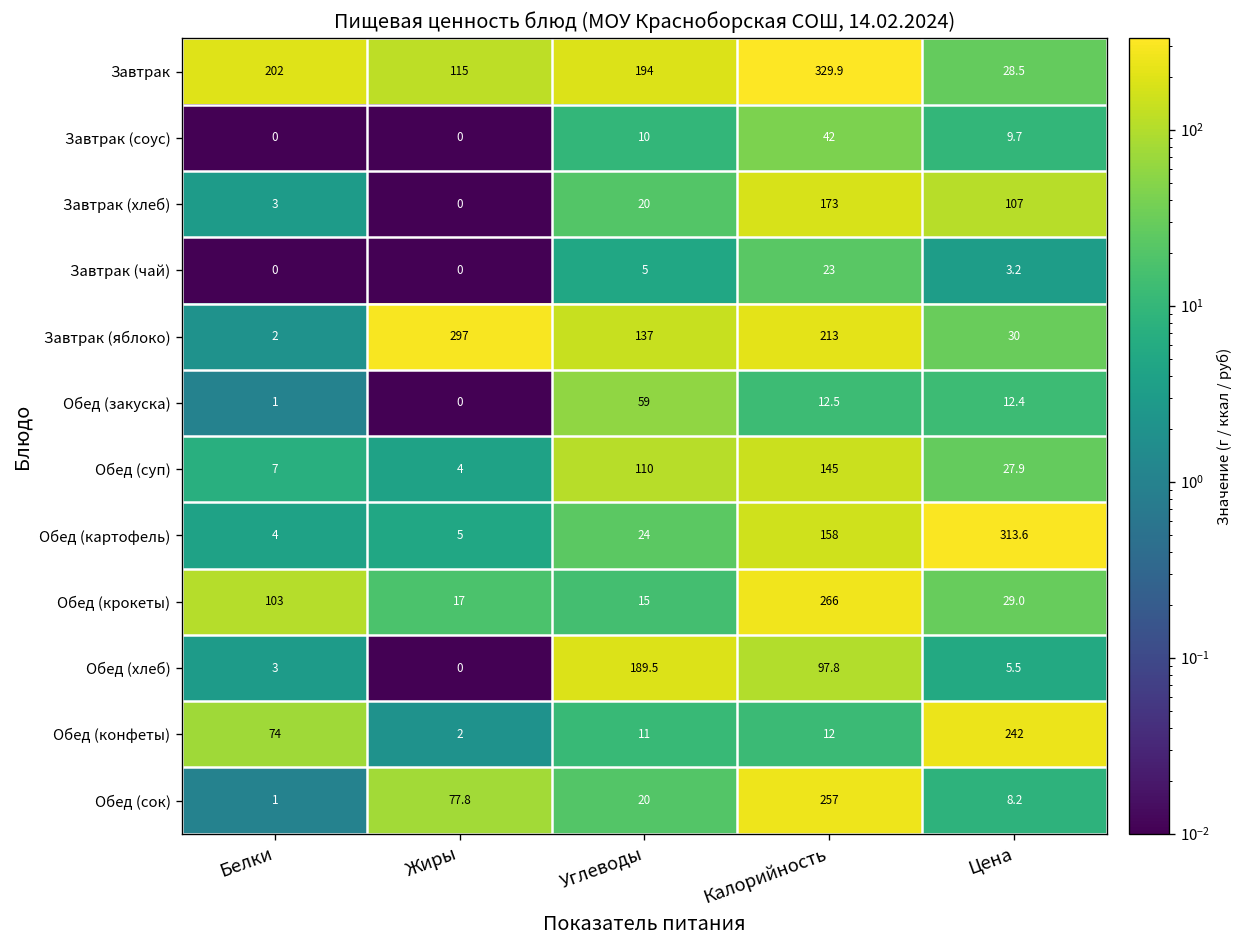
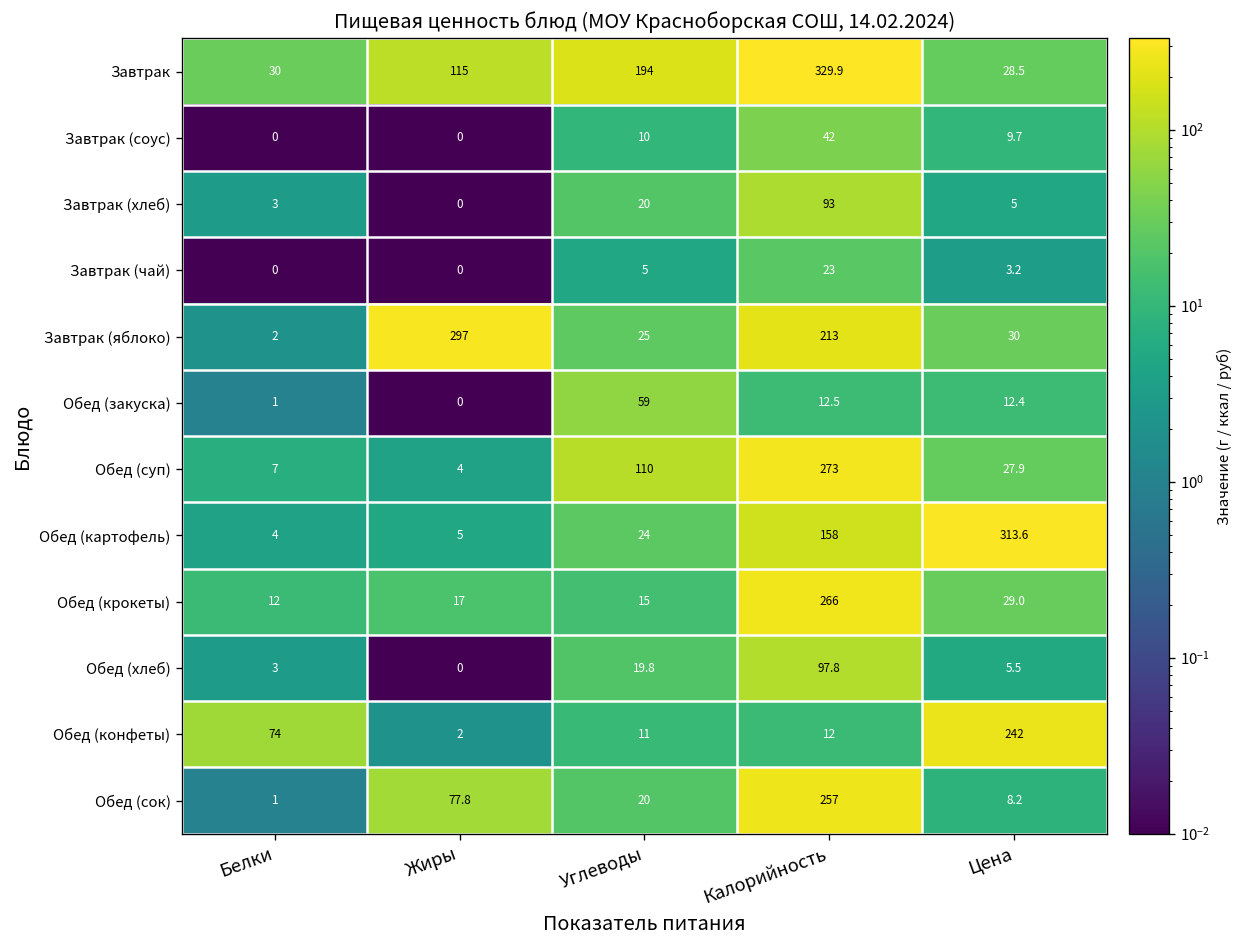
  {
    "Завтрак": {
-     "Белки": 202,
+     "Белки": 30,
      "Жиры": 115,
      "Углеводы": 194,
      "Калорийность": 329.9,
      "Цена": 28.5
    },
    "Завтрак (соус)": {
      "Белки": 0,
      "Жиры": 0,
      "Углеводы": 10,
      "Калорийность": 42,
      "Цена": 9.7
    },
    "Завтрак (хлеб)": {
      "Белки": 3,
      "Жиры": 0,
      "Углеводы": 20,
-     "Калорийность": 173,
-     "Цена": 107
+     "Калорийность": 93,
+     "Цена": 5
    },
    "Завтрак (чай)": {
      "Белки": 0,
      "Жиры": 0,
      "Углеводы": 5,
      "Калорийность": 23,
      "Цена": 3.2
    },
    "Завтрак (яблоко)": {
      "Белки": 2,
      "Жиры": 297,
-     "Углеводы": 137,
+     "Углеводы": 25,
      "Калорийность": 213,
      "Цена": 30
    },
    "Обед (закуска)": {
      "Белки": 1,
      "Жиры": 0,
      "Углеводы": 59,
      "Калорийность": 12.5,
      "Цена": 12.4
    },
    "Обед (суп)": {
      "Белки": 7,
      "Жиры": 4,
      "Углеводы": 110,
-     "Калорийность": 145,
+     "Калорийность": 273,
      "Цена": 27.9
    },
    "Обед (картофель)": {
      "Белки": 4,
      "Жиры": 5,
      "Углеводы": 24,
      "Калорийность": 158,
      "Цена": 313.6
    },
    "Обед (крокеты)": {
-     "Белки": 103,
+     "Белки": 12,
      "Жиры": 17,
      "Углеводы": 15,
      "Калорийность": 266,
      "Цена": 29.0
    },
    "Обед (хлеб)": {
      "Белки": 3,
      "Жиры": 0,
-     "Углеводы": 189.5,
+     "Углеводы": 19.8,
      "Калорийность": 97.8,
      "Цена": 5.5
    },
    "Обед (конфеты)": {
      "Белки": 74,
      "Жиры": 2,
      "Углеводы": 11,
      "Калорийность": 12,
      "Цена": 242
    },
    "Обед (сок)": {
      "Белки": 1,
      "Жиры": 77.8,
      "Углеводы": 20,
      "Калорийность": 257,
      "Цена": 8.2
    }
  }
